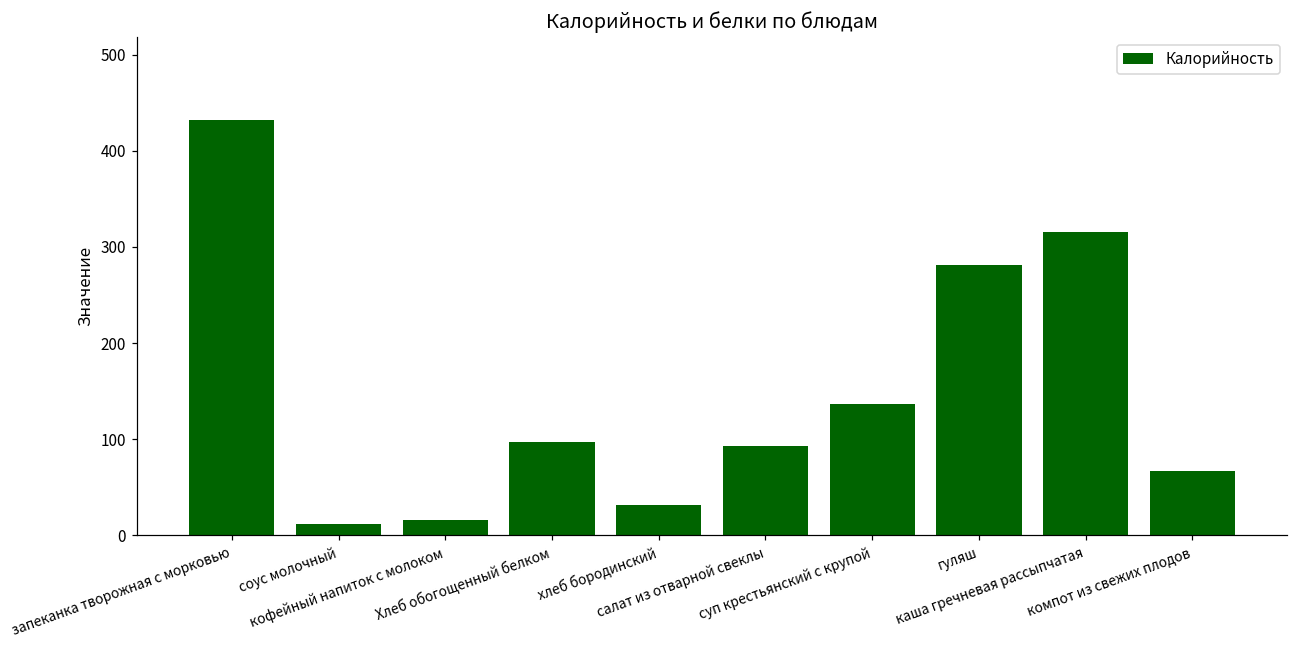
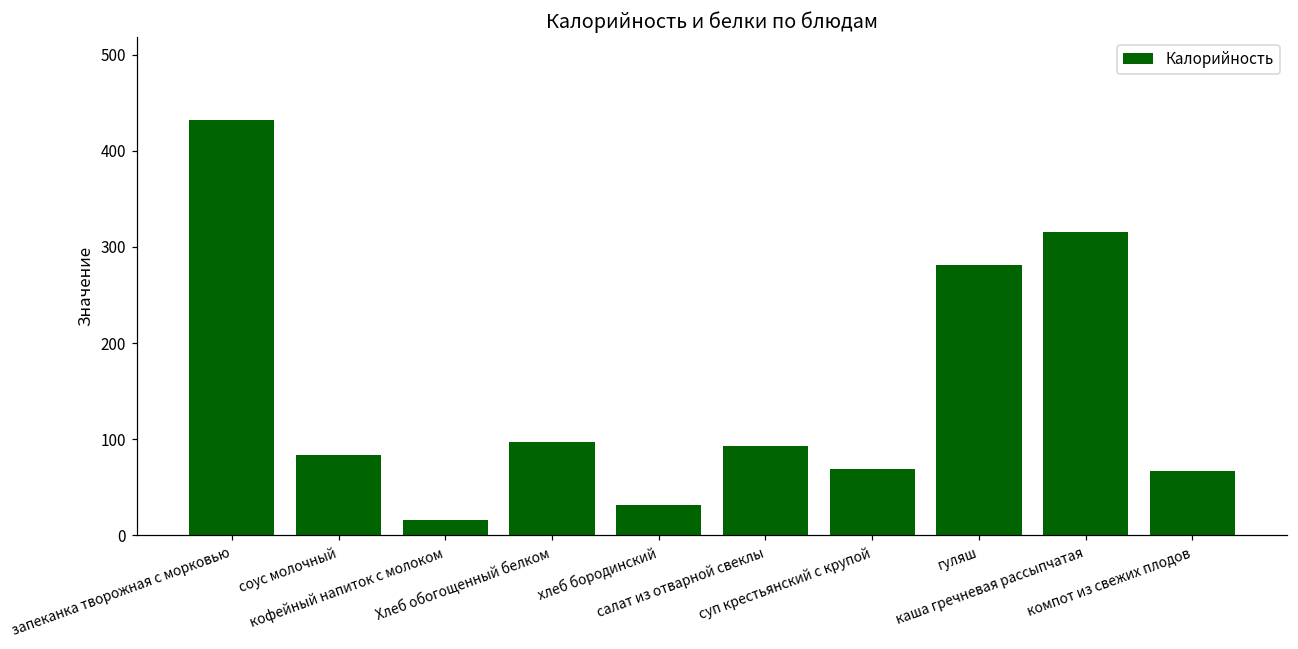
  {
    "запеканка творожная с морковью": 430,
-   "соус молочный": 10,
+   "соус молочный": 80,
    "кофейный напиток с молоком": 20,
    "Хлеб обогощенный белком": 100,
    "хлеб бородинский": 30,
    "салат из отварной свеклы": 90,
-   "суп крестьянский с крупой": 140,
+   "суп крестьянский с крупой": 70,
    "гуляш": 280,
    "каша гречневая рассыпчатая": 320,
    "компот из свежих плодов": 70
  }
